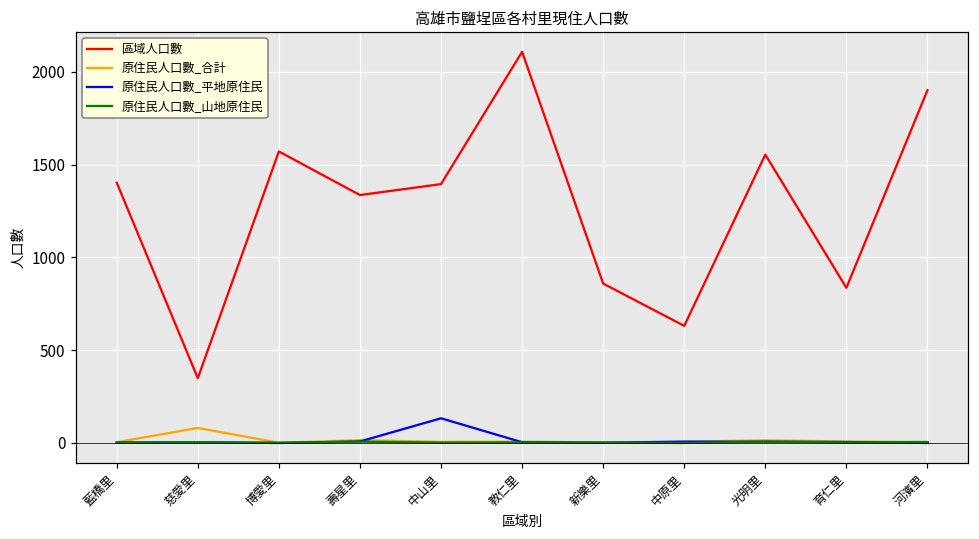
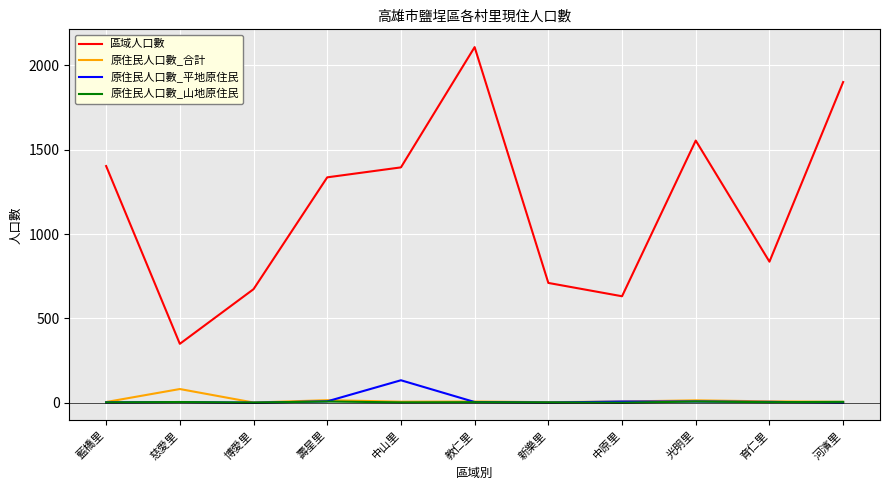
  {
    "區域人口數": {
      "藍橋里": 1400,
      "慈愛里": 350,
-     "博愛里": 1570,
+     "博愛里": 670,
      "壽星里": 1340,
      "中山里": 1400,
      "教仁里": 2110,
-     "新樂里": 860,
+     "新樂里": 710,
      "中原里": 630,
      "光明里": 1550,
      "育仁里": 840,
      "河濱里": 1900
    },
    "原住民人口數_合計": {
      "慈愛里": 80
    },
    "原住民人口數_平地原住民": {
      "中山里": 130
    }
  }
